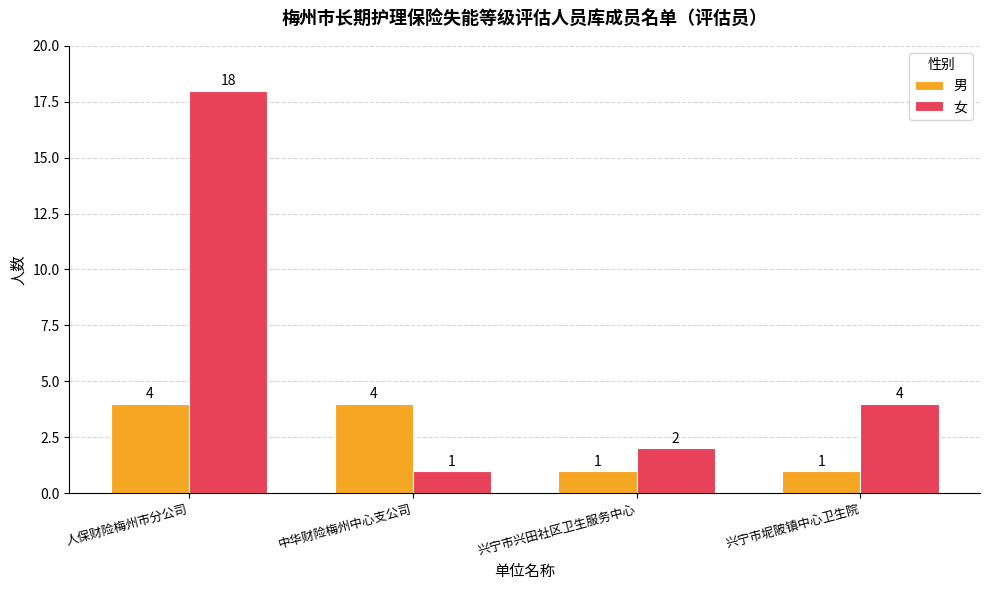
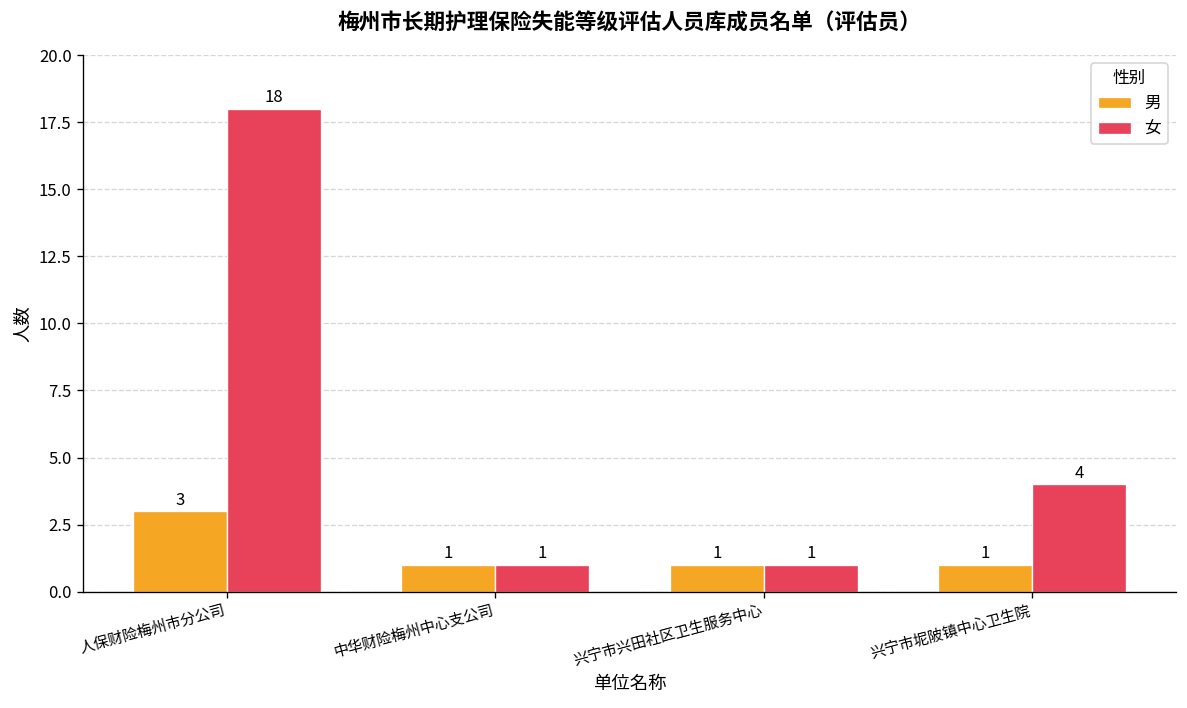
  {
    "男": {
-     "人保财险梅州市分公司": 4,
-     "中华财险梅州中心支公司": 4,
+     "人保财险梅州市分公司": 3,
+     "中华财险梅州中心支公司": 1,
      "兴宁市兴田社区卫生服务中心": 1,
      "兴宁市坭陂镇中心卫生院": 1
    },
    "女": {
      "人保财险梅州市分公司": 18,
      "中华财险梅州中心支公司": 1,
-     "兴宁市兴田社区卫生服务中心": 2,
+     "兴宁市兴田社区卫生服务中心": 1,
      "兴宁市坭陂镇中心卫生院": 4
    }
  }
